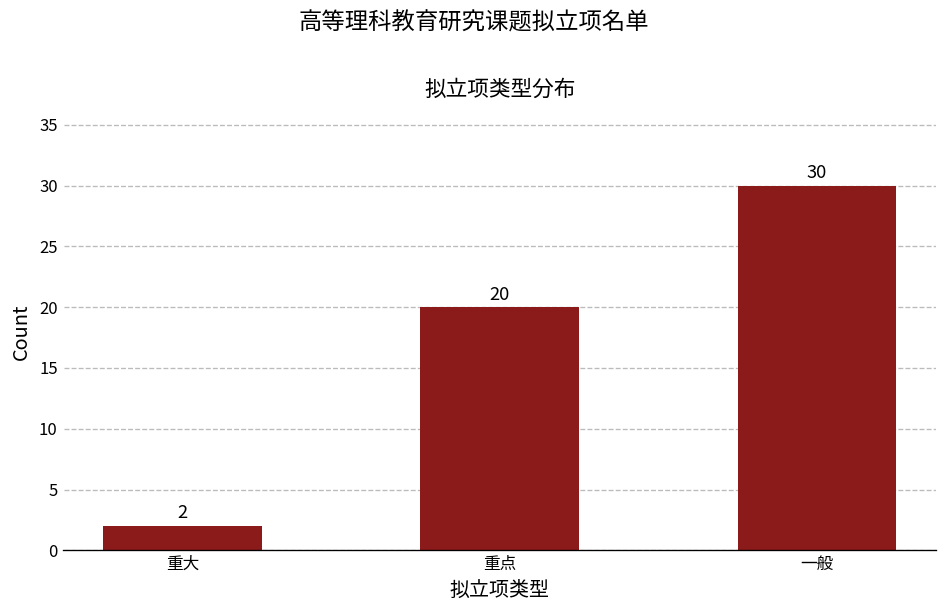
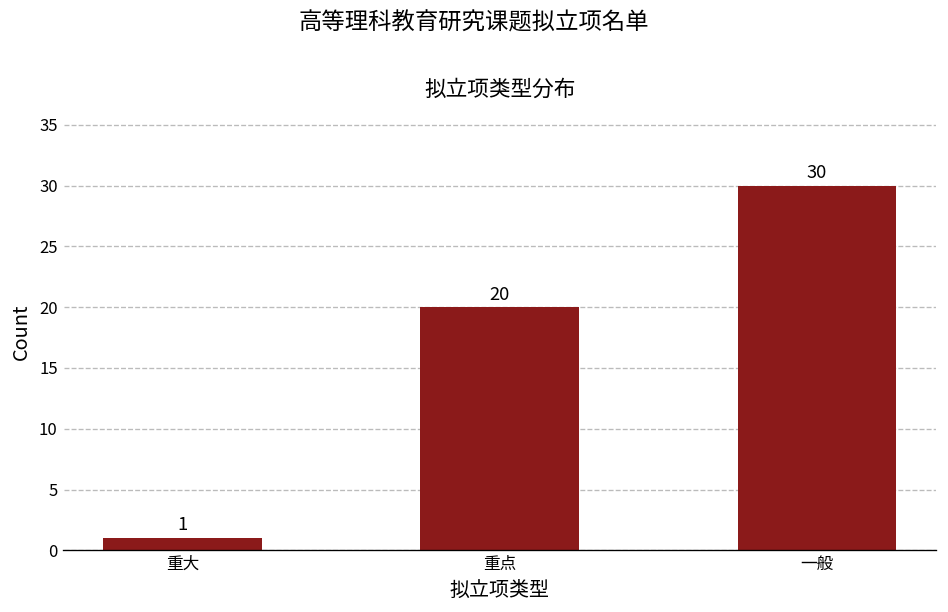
  {
-   "重大": 2,
+   "重大": 1,
    "重点": 20,
    "一般": 30
  }
